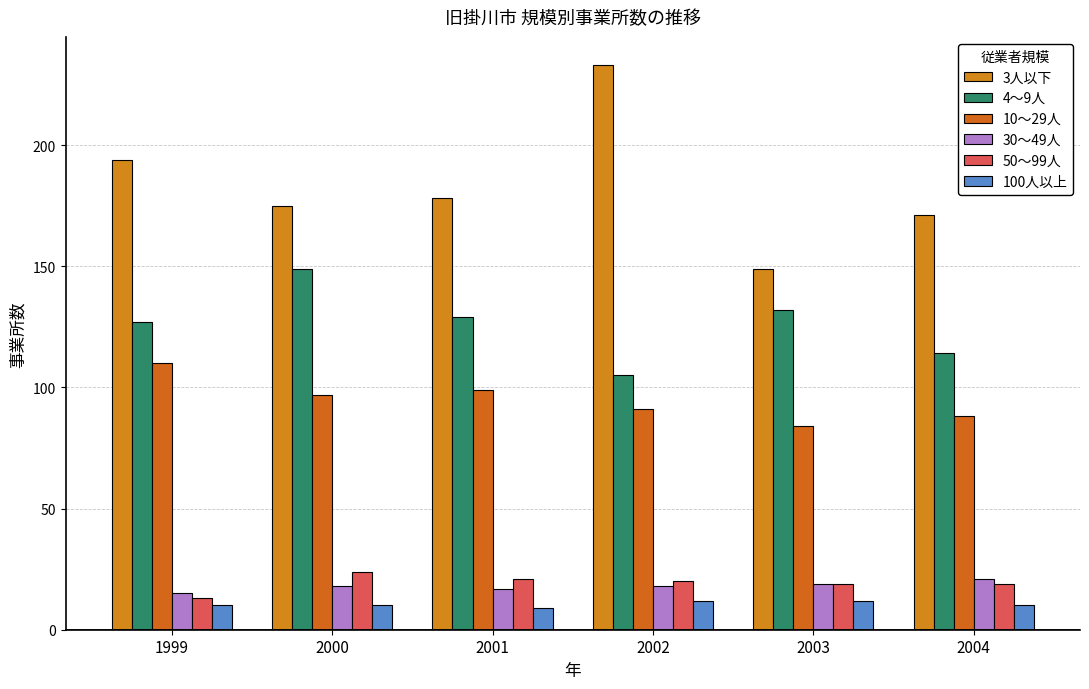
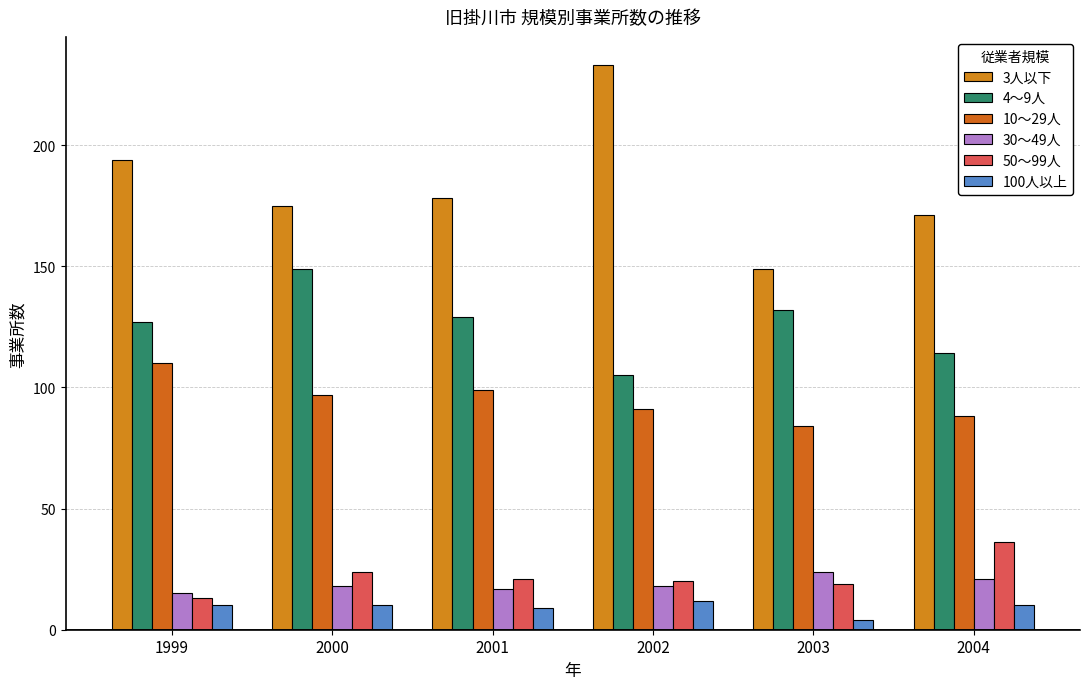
  {
    "4～9人": {
      "1999": 127,
      "2000": 149,
      "2001": 129,
      "2002": 105,
      "2003": 132,
      "2004": 114
    },
    "30～49人": {
      "1999": 15,
      "2000": 18,
      "2001": 17,
      "2002": 18,
-     "2003": 19,
+     "2003": 24,
      "2004": 21
    },
    "50～99人": {
      "1999": 13,
      "2000": 24,
      "2001": 21,
      "2002": 20,
      "2003": 19,
-     "2004": 19
+     "2004": 36
    },
    "100人以上": {
      "1999": 10,
      "2000": 10,
      "2001": 9,
      "2002": 12,
-     "2003": 12,
+     "2003": 4,
      "2004": 10
    }
  }
